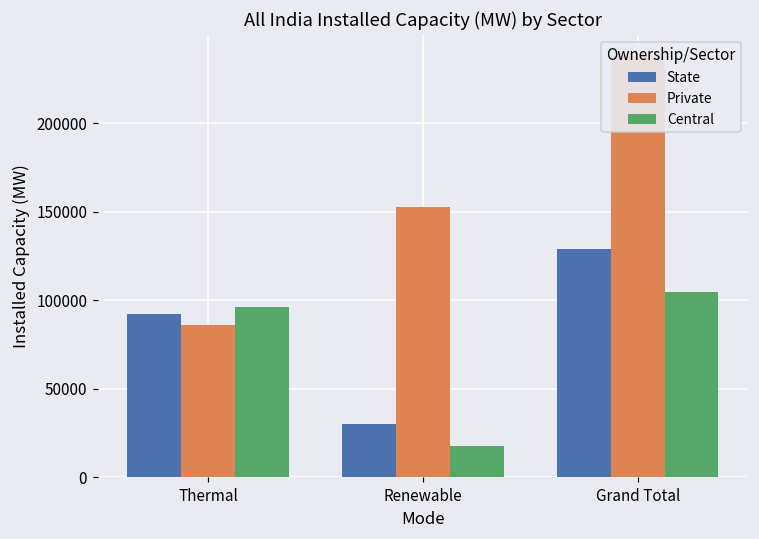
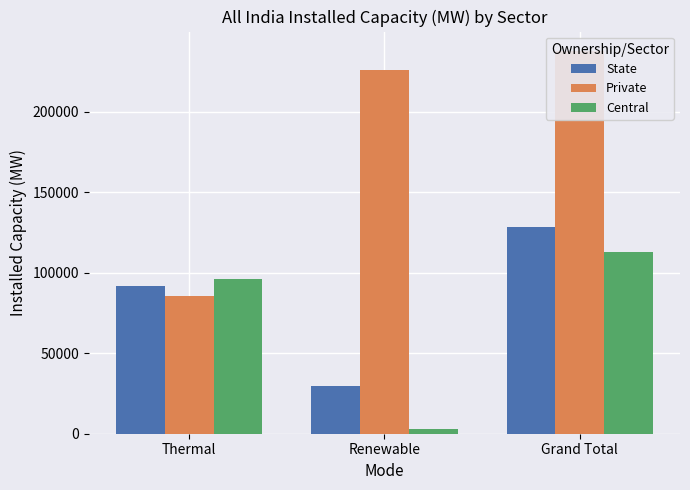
  {
    "State": {
      "Thermal": 92000,
      "Renewable": 30000,
      "Grand Total": 129000
    },
    "Private": {
      "Thermal": 86000,
-     "Renewable": 152000
+     "Renewable": 226000
    },
    "Central": {
      "Thermal": 96000,
-     "Renewable": 17000,
-     "Grand Total": 104000
+     "Renewable": 3000,
+     "Grand Total": 113000
    }
  }
